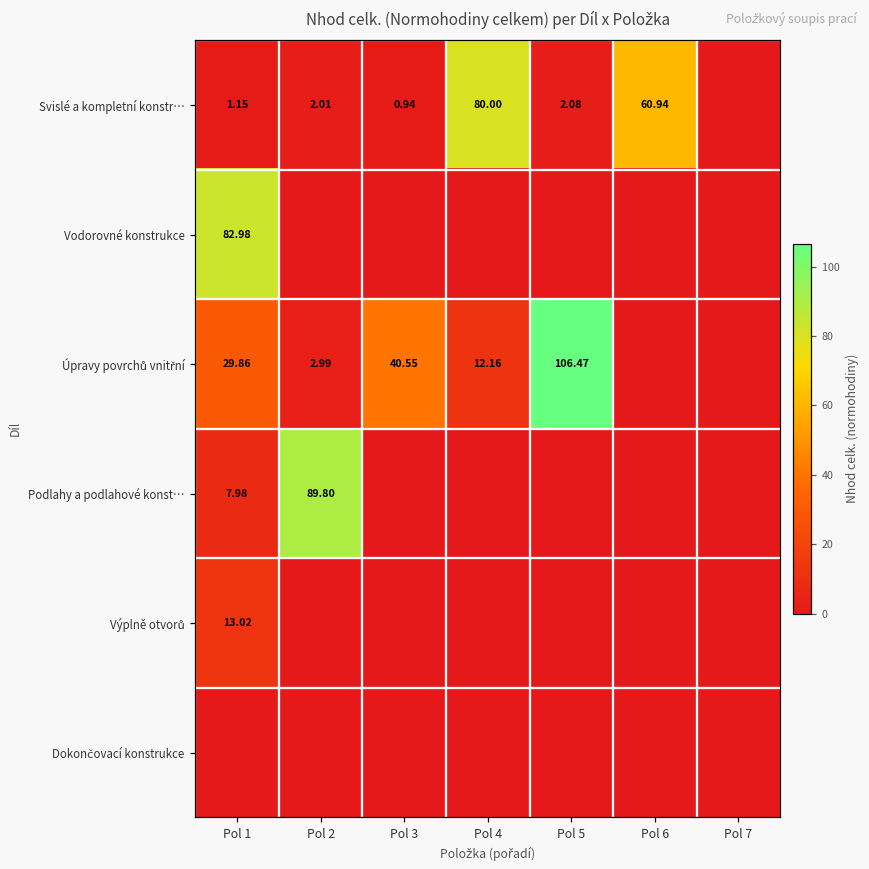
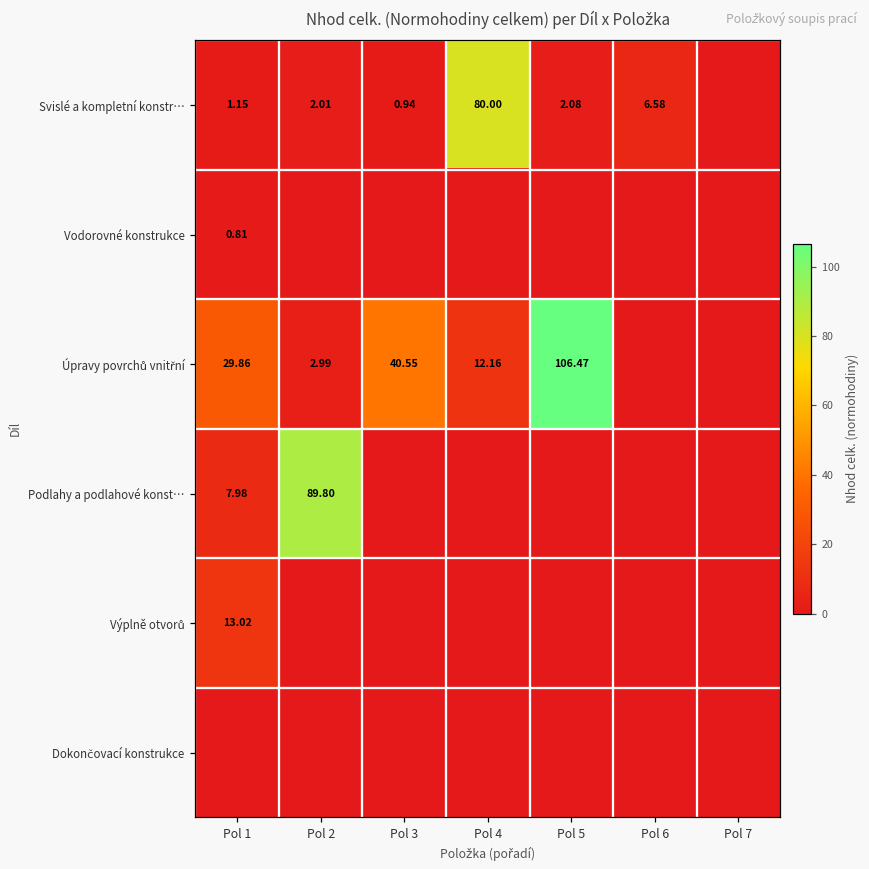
  {
    "Svislé a kompletní konstr…": {
      "Pol 1": 1.15,
      "Pol 2": 2.01,
      "Pol 3": 0.94,
      "Pol 4": 80.00,
      "Pol 5": 2.08,
-     "Pol 6": 60.94
+     "Pol 6": 6.58
    },
    "Vodorovné konstrukce": {
-     "Pol 1": 82.98
+     "Pol 1": 0.81
    },
    "Úpravy povrchů vnitřní": {
      "Pol 1": 29.86,
      "Pol 2": 2.99,
      "Pol 3": 40.55,
      "Pol 4": 12.16,
      "Pol 5": 106.47
    },
    "Podlahy a podlahové konst…": {
      "Pol 1": 7.98,
      "Pol 2": 89.80
    },
    "Výplně otvorů": {
      "Pol 1": 13.02
    }
  }
